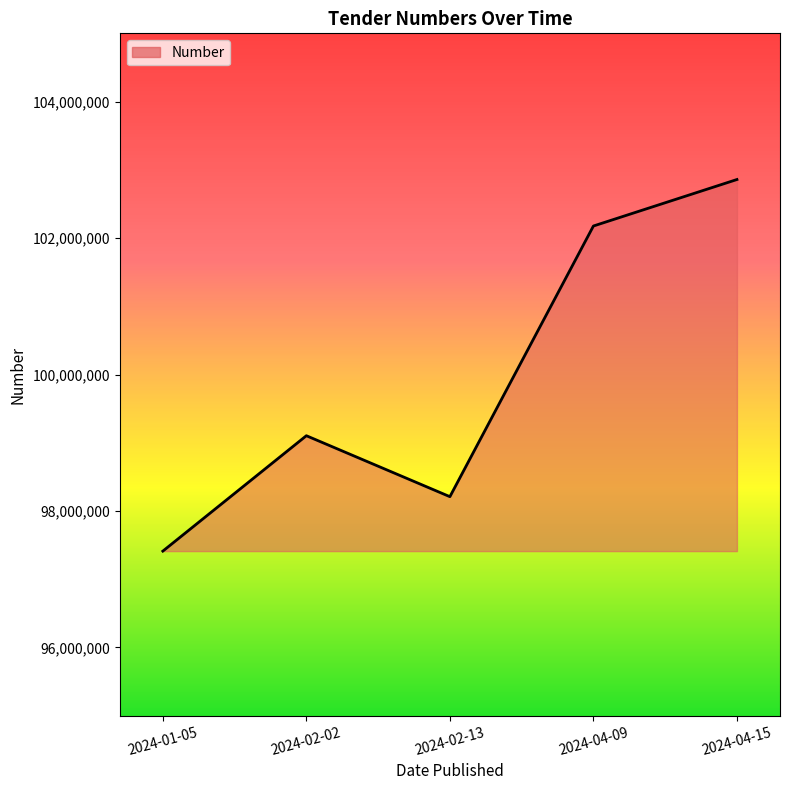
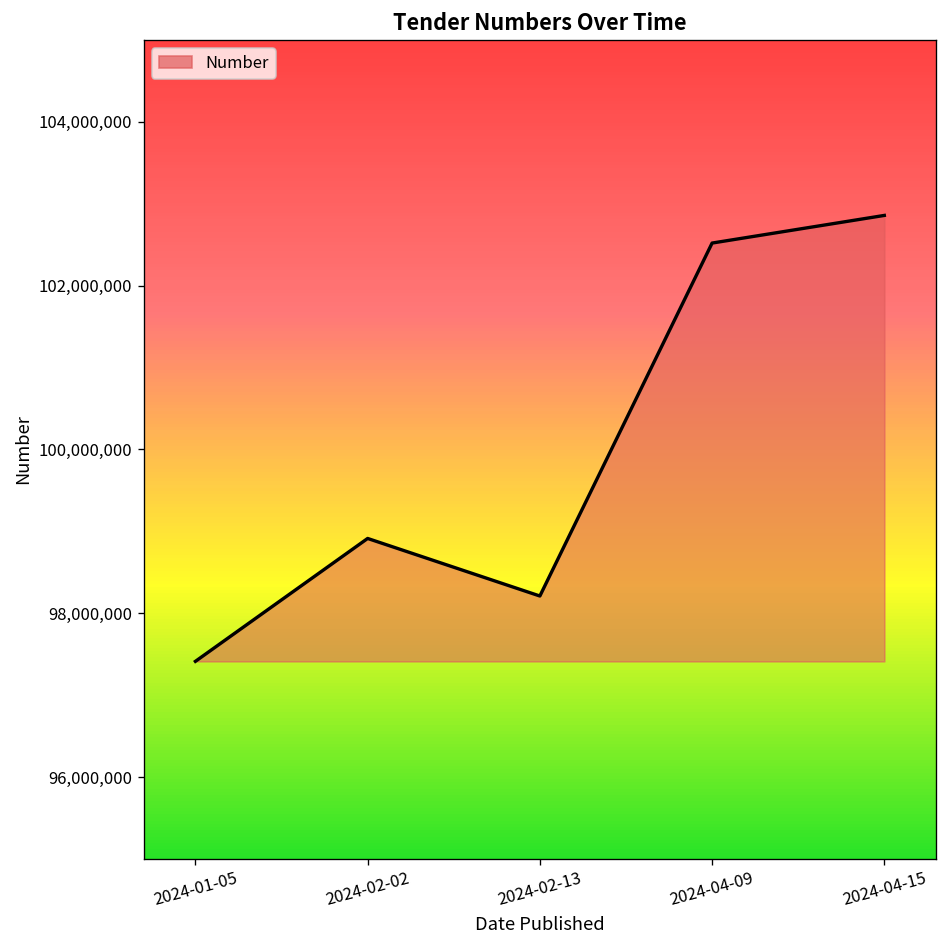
  {
    "2024-01-05": "97,400,000",
-   "2024-02-02": "99,100,000",
+   "2024-02-02": "98,900,000",
    "2024-02-13": "98,200,000",
-   "2024-04-09": "102,200,000",
+   "2024-04-09": "102,500,000",
    "2024-04-15": "102,900,000"
  }
